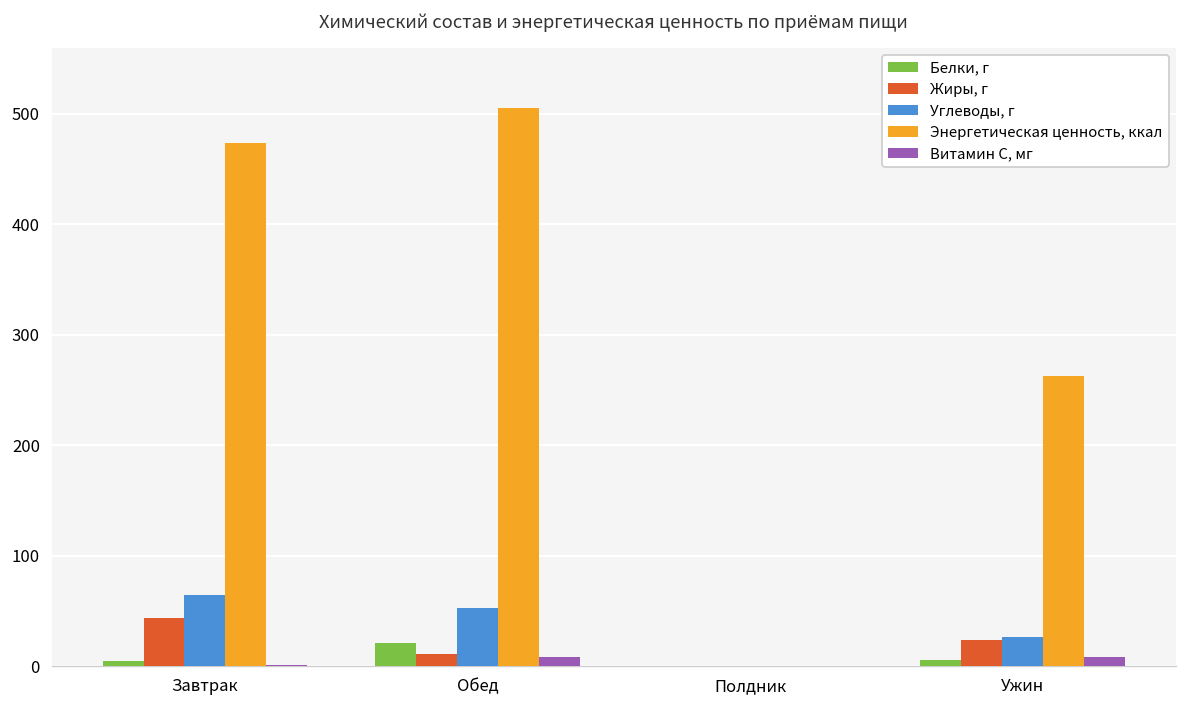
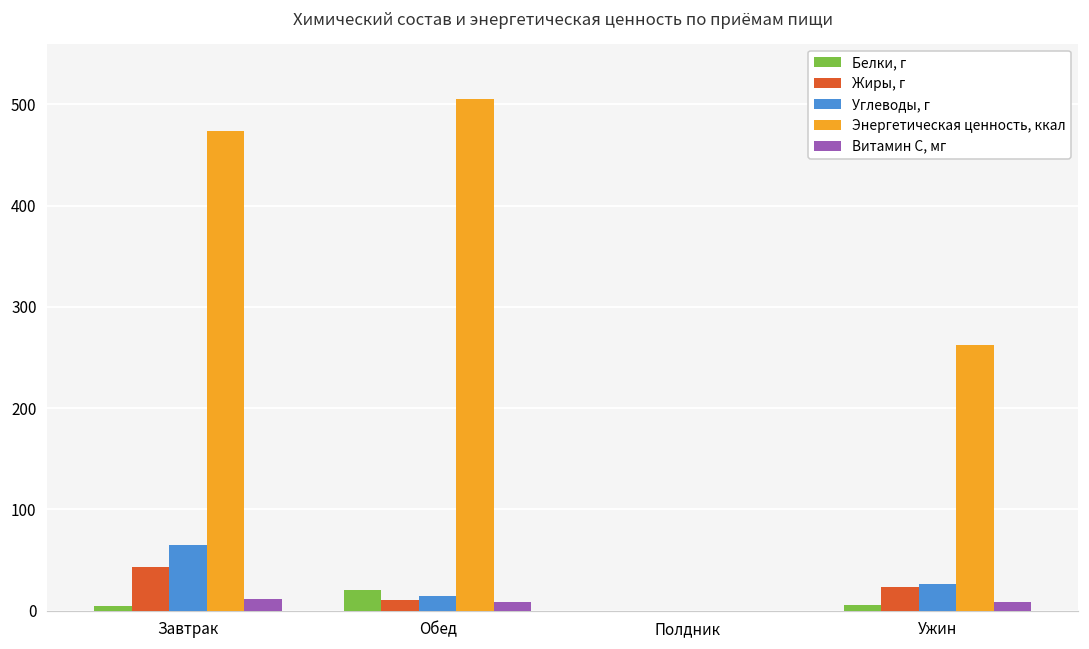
  {
    "Белки, г": {
      "Завтрак": 0,
      "Обед": 20,
      "Полдник": 0,
      "Ужин": 10
    },
    "Жиры, г": {
      "Завтрак": 40,
      "Обед": 10,
      "Полдник": 0,
      "Ужин": 20
    },
    "Углеводы, г": {
      "Завтрак": 60,
-     "Обед": 50,
+     "Обед": 10,
      "Полдник": 0,
      "Ужин": 30
    },
    "Энергетическая ценность, ккал": {
      "Завтрак": 470,
      "Обед": 500,
      "Полдник": 0,
      "Ужин": 260
    },
    "Витамин С, мг": {
-     "Завтрак": 0,
+     "Завтрак": 10,
      "Обед": 10,
      "Полдник": 0,
      "Ужин": 10
    }
  }
